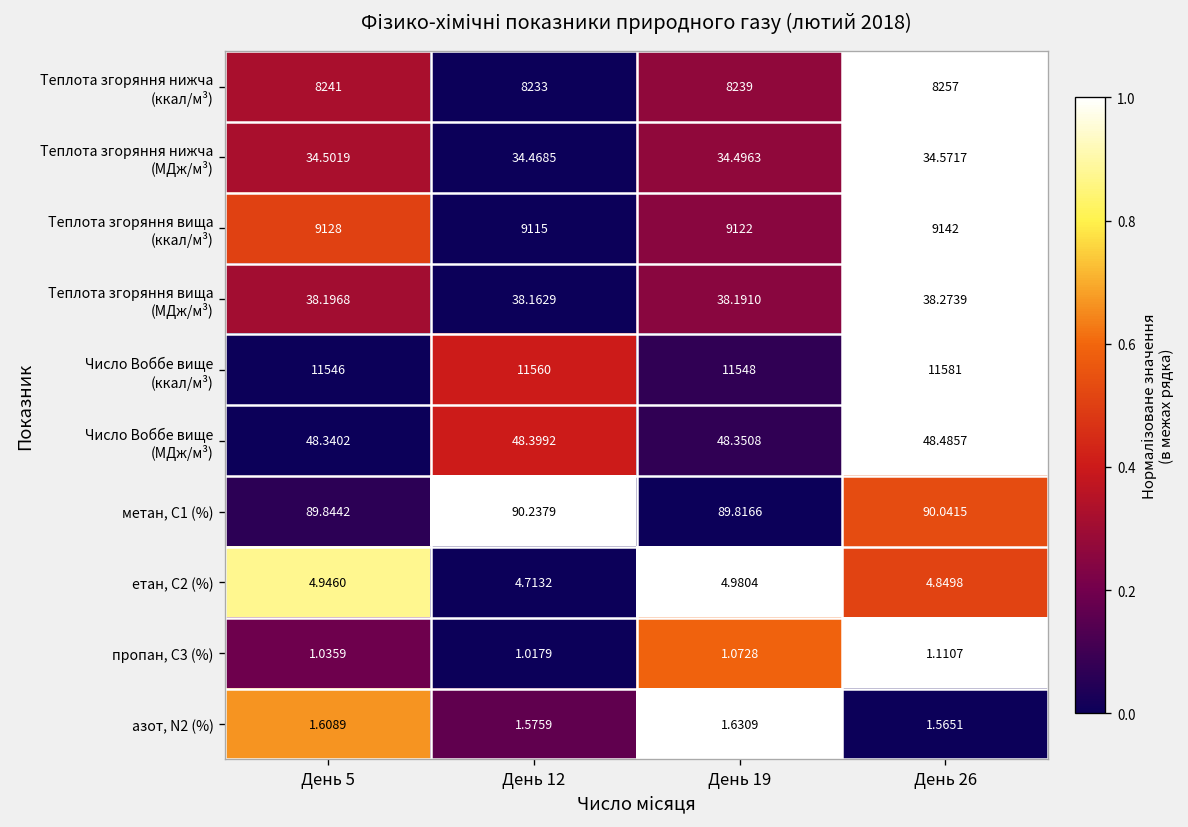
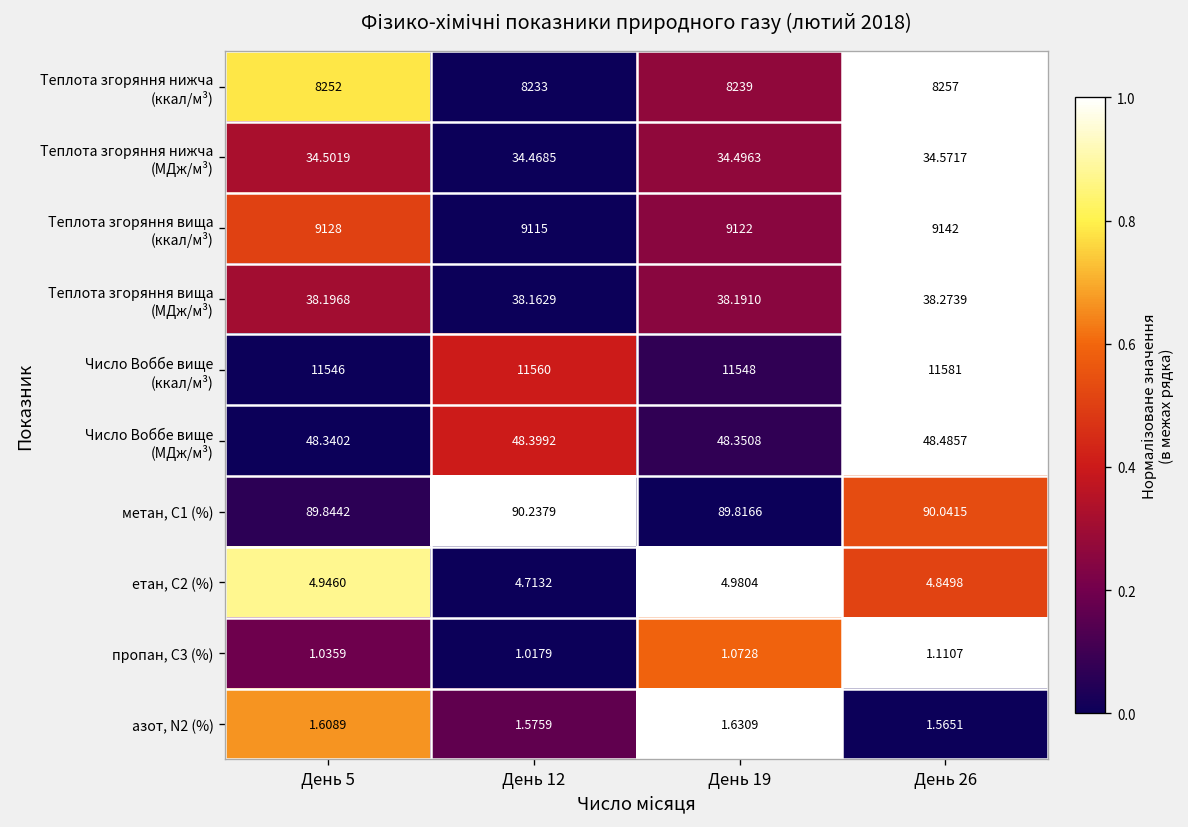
  {
    "Теплота згоряння нижча (ккал/м³)": {
-     "День 5": 8241,
+     "День 5": 8252,
      "День 12": 8233,
      "День 19": 8239,
      "День 26": 8257
    },
    "Теплота згоряння нижча (МДж/м³)": {
      "День 5": 34.5019,
      "День 12": 34.4685,
      "День 19": 34.4963,
      "День 26": 34.5717
    },
    "Теплота згоряння вища (ккал/м³)": {
      "День 5": 9128,
      "День 12": 9115,
      "День 19": 9122,
      "День 26": 9142
    },
    "Теплота згоряння вища (МДж/м³)": {
      "День 5": 38.1968,
      "День 12": 38.1629,
      "День 19": 38.1910,
      "День 26": 38.2739
    },
    "Число Воббе вище (ккал/м³)": {
      "День 5": 11546,
      "День 12": 11560,
      "День 19": 11548,
      "День 26": 11581
    },
    "Число Воббе вище (МДж/м³)": {
      "День 5": 48.3402,
      "День 12": 48.3992,
      "День 19": 48.3508,
      "День 26": 48.4857
    },
    "метан, С1 (%)": {
      "День 5": 89.8442,
      "День 12": 90.2379,
      "День 19": 89.8166,
      "День 26": 90.0415
    },
    "етан, С2 (%)": {
      "День 5": 4.9460,
      "День 12": 4.7132,
      "День 19": 4.9804,
      "День 26": 4.8498
    },
    "пропан, С3 (%)": {
      "День 5": 1.0359,
      "День 12": 1.0179,
      "День 19": 1.0728,
      "День 26": 1.1107
    },
    "азот, N2 (%)": {
      "День 5": 1.6089,
      "День 12": 1.5759,
      "День 19": 1.6309,
      "День 26": 1.5651
    }
  }
